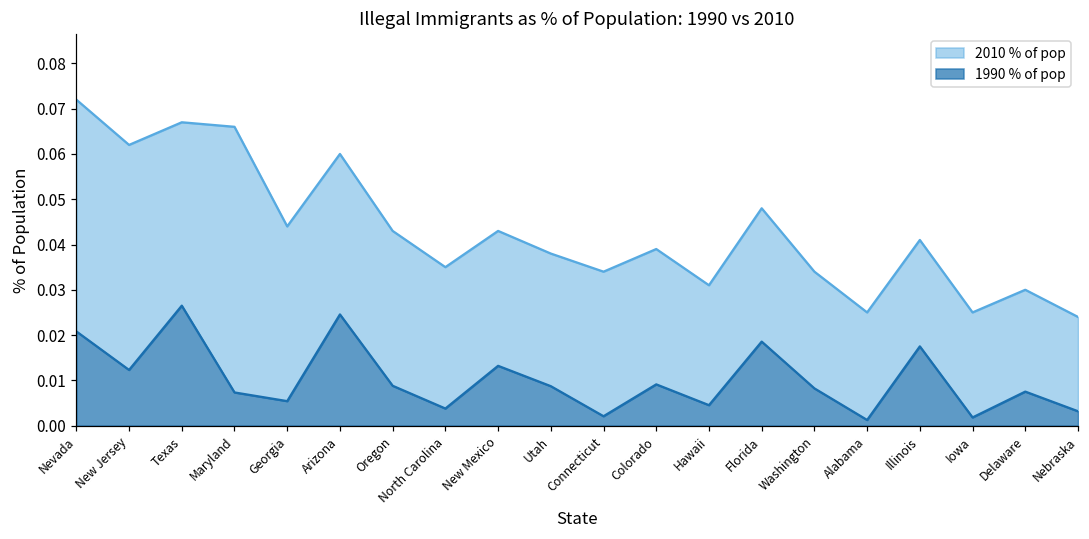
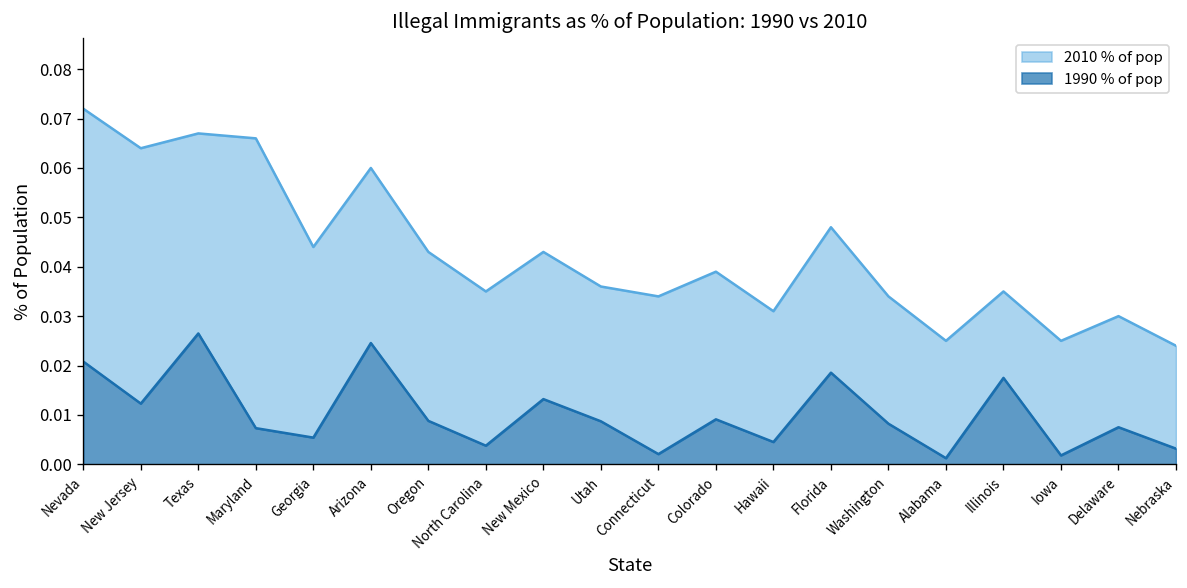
  {
    "1990 % of pop": {
      "Nevada": 0.021,
      "New Jersey": 0.012,
      "Texas": 0.026,
      "Maryland": 0.007,
      "Georgia": 0.005,
      "Arizona": 0.025,
      "Oregon": 0.009,
      "North Carolina": 0.004,
      "New Mexico": 0.013,
      "Utah": 0.009,
      "Connecticut": 0.002,
      "Colorado": 0.009,
      "Hawaii": 0.005,
      "Florida": 0.019,
      "Washington": 0.008,
      "Alabama": 0.001,
      "Illinois": 0.017,
      "Iowa": 0.002,
      "Delaware": 0.008,
      "Nebraska": 0.003
    },
    "2010 % of pop": {
      "Nevada": 0.072,
-     "New Jersey": 0.062,
+     "New Jersey": 0.064,
      "Texas": 0.067,
      "Maryland": 0.066,
      "Georgia": 0.044,
      "Arizona": 0.060,
      "Oregon": 0.043,
      "North Carolina": 0.035,
      "New Mexico": 0.043,
-     "Utah": 0.038,
+     "Utah": 0.036,
      "Connecticut": 0.034,
      "Colorado": 0.039,
      "Hawaii": 0.031,
      "Florida": 0.048,
      "Washington": 0.034,
      "Alabama": 0.025,
-     "Illinois": 0.041,
+     "Illinois": 0.035,
      "Iowa": 0.025,
      "Delaware": 0.030,
      "Nebraska": 0.024
    }
  }
